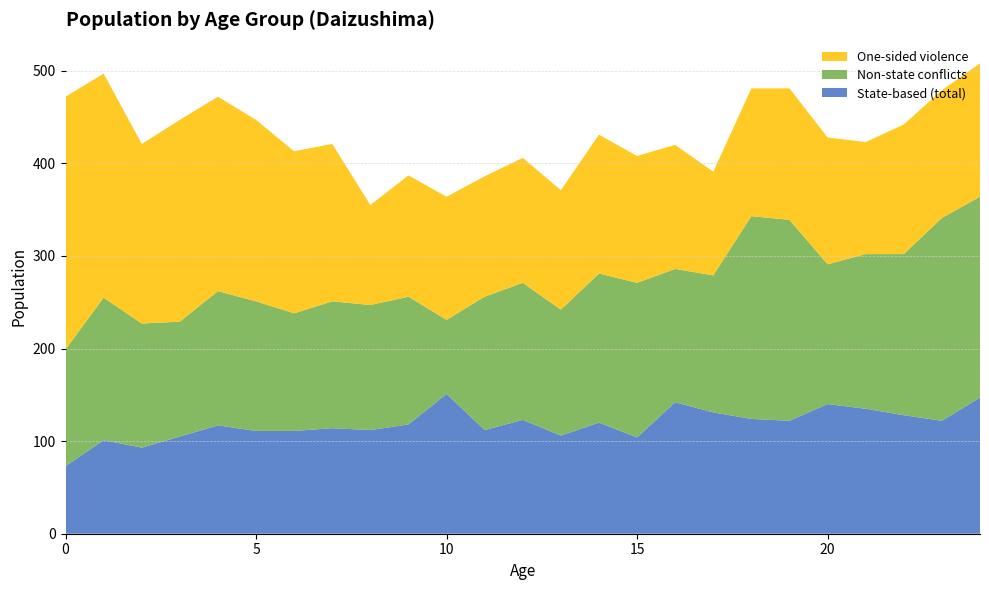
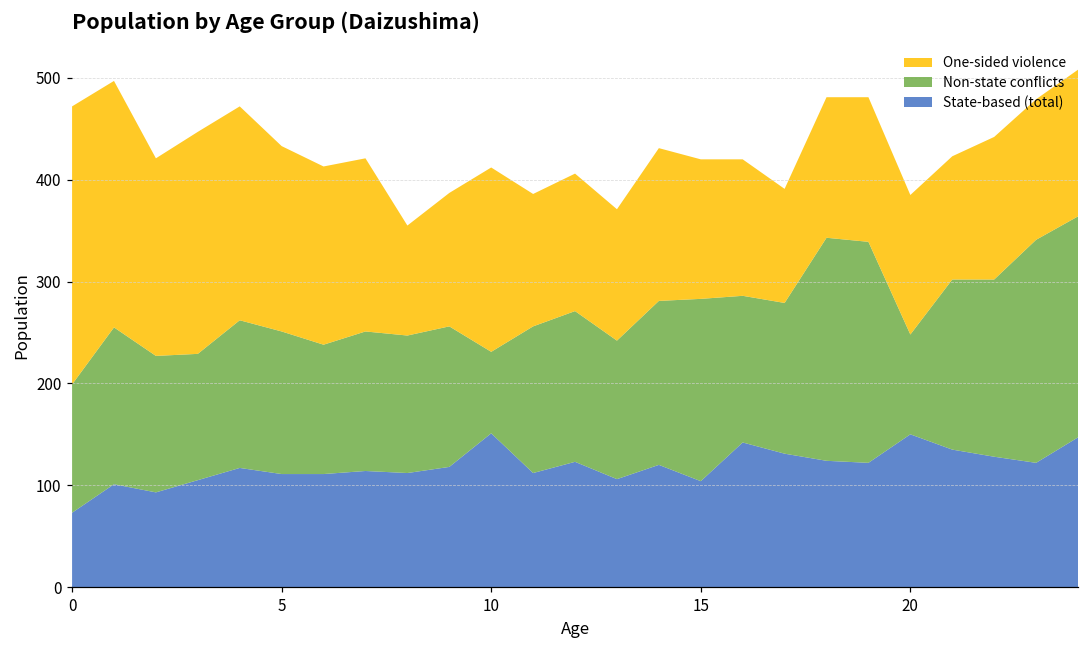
  {
    "State-based (total)": {
      "0": 70,
      "5": 110,
      "10": 150,
      "15": 100,
-     "20": 140
+     "20": 150
    },
    "Non-state conflicts": {
      "0": 130,
      "5": 140,
      "10": 80,
-     "15": 170,
-     "20": 150
+     "15": 180,
+     "20": 100
    },
    "One-sided violence": {
      "0": 270,
-     "5": 200,
-     "10": 130,
+     "5": 180,
+     "10": 180,
      "15": 140,
      "20": 140
    }
  }
